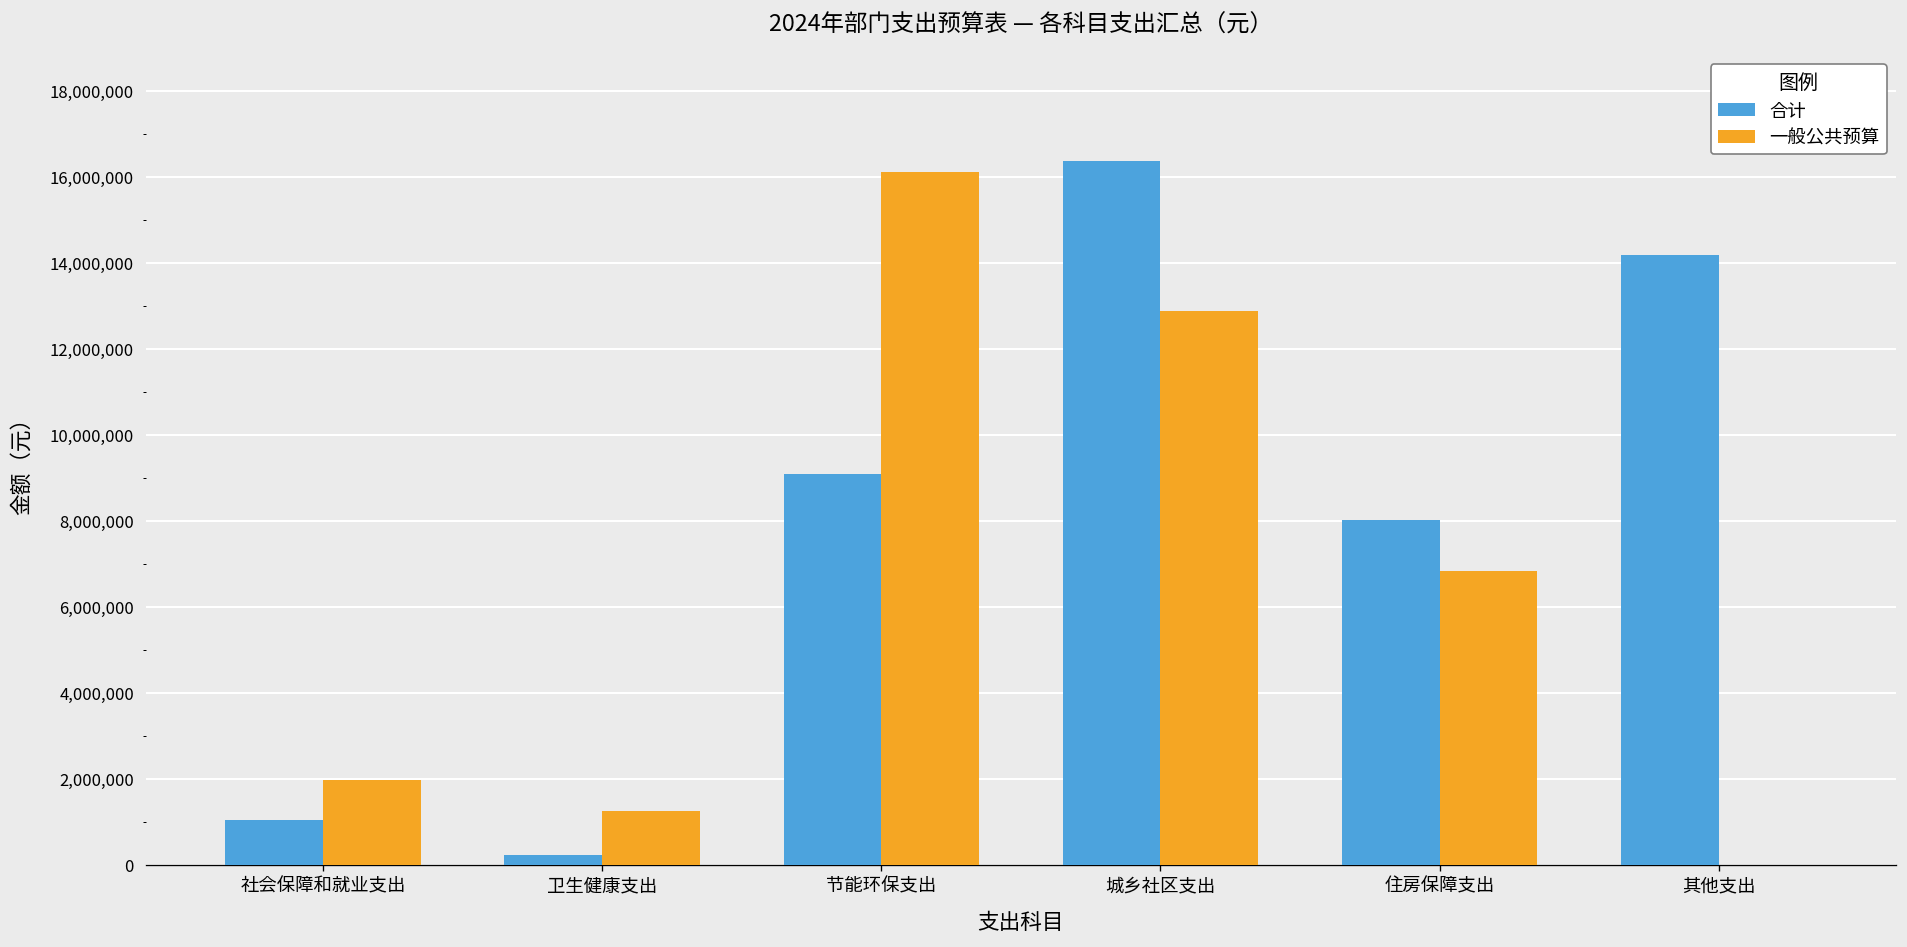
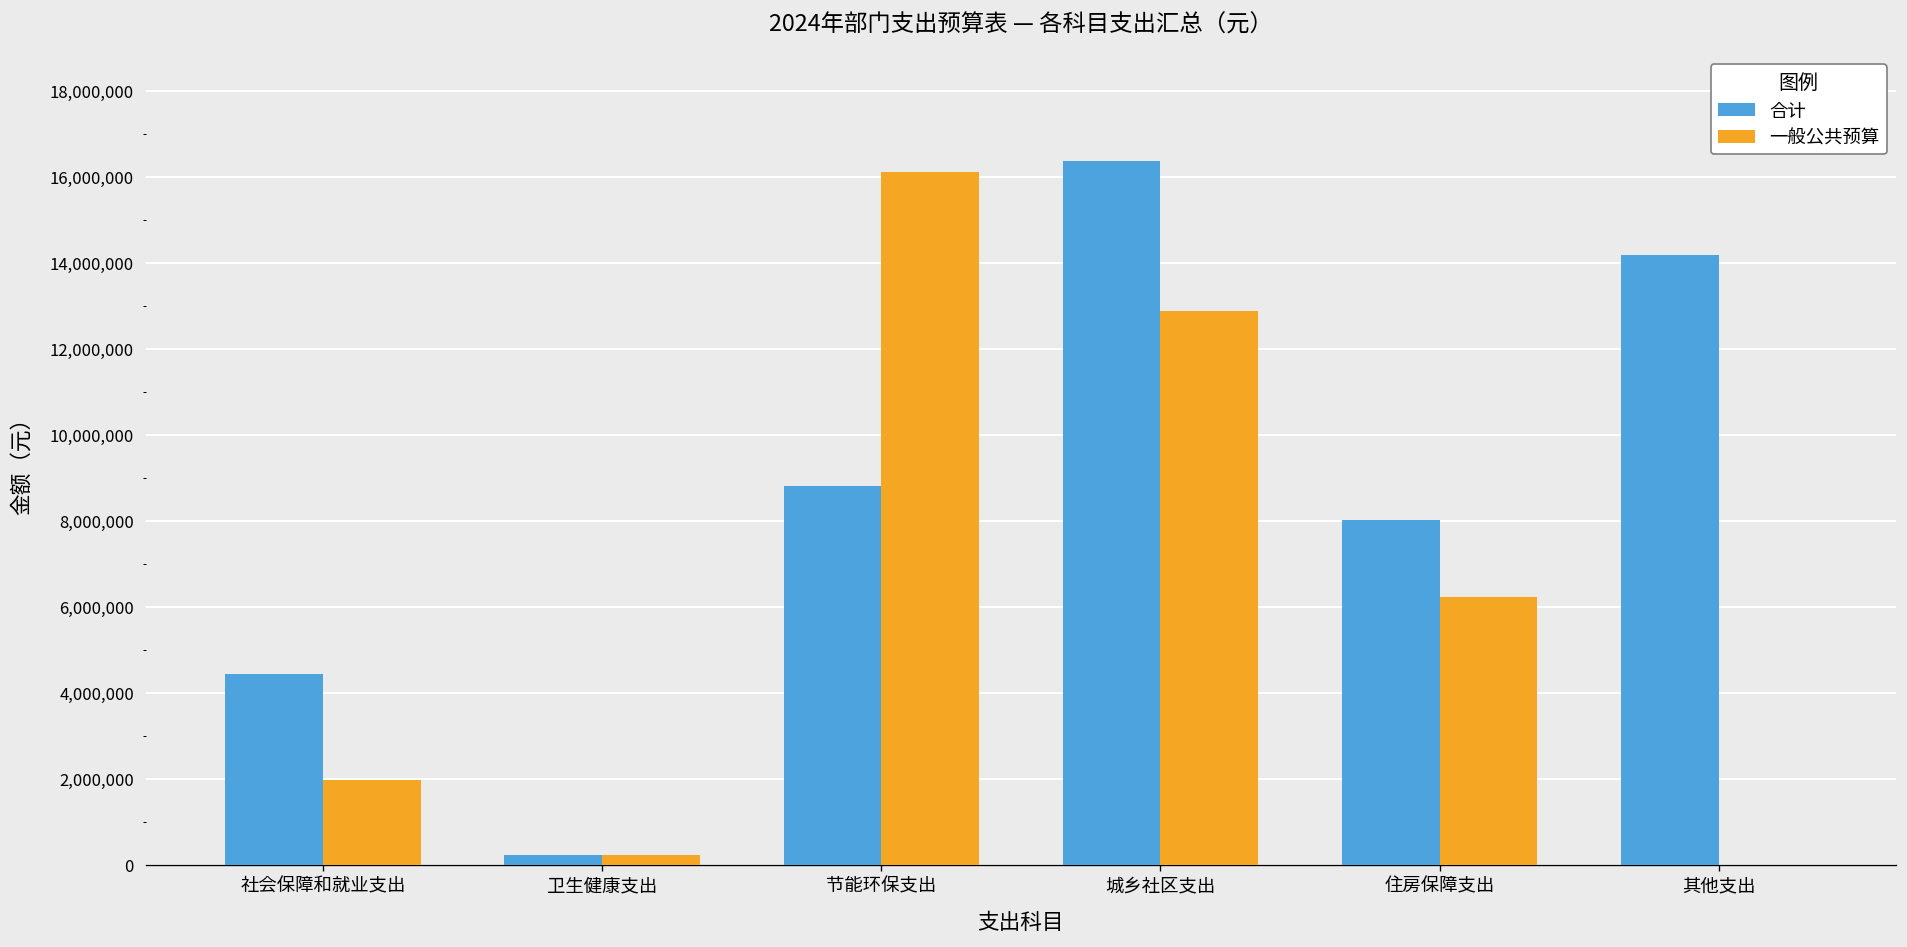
  {
    "合计": {
-     "社会保障和就业支出": "1,000,000",
+     "社会保障和就业支出": "4,400,000",
      "卫生健康支出": "200,000",
-     "节能环保支出": "9,100,000",
+     "节能环保支出": "8,800,000",
      "城乡社区支出": "16,400,000",
      "住房保障支出": "8,000,000",
      "其他支出": "14,200,000"
    },
    "一般公共预算": {
      "社会保障和就业支出": "2,000,000",
-     "卫生健康支出": "1,300,000",
+     "卫生健康支出": "200,000",
      "节能环保支出": "16,100,000",
      "城乡社区支出": "12,900,000",
-     "住房保障支出": "6,800,000",
+     "住房保障支出": "6,200,000",
      "其他支出": "0"
    }
  }
